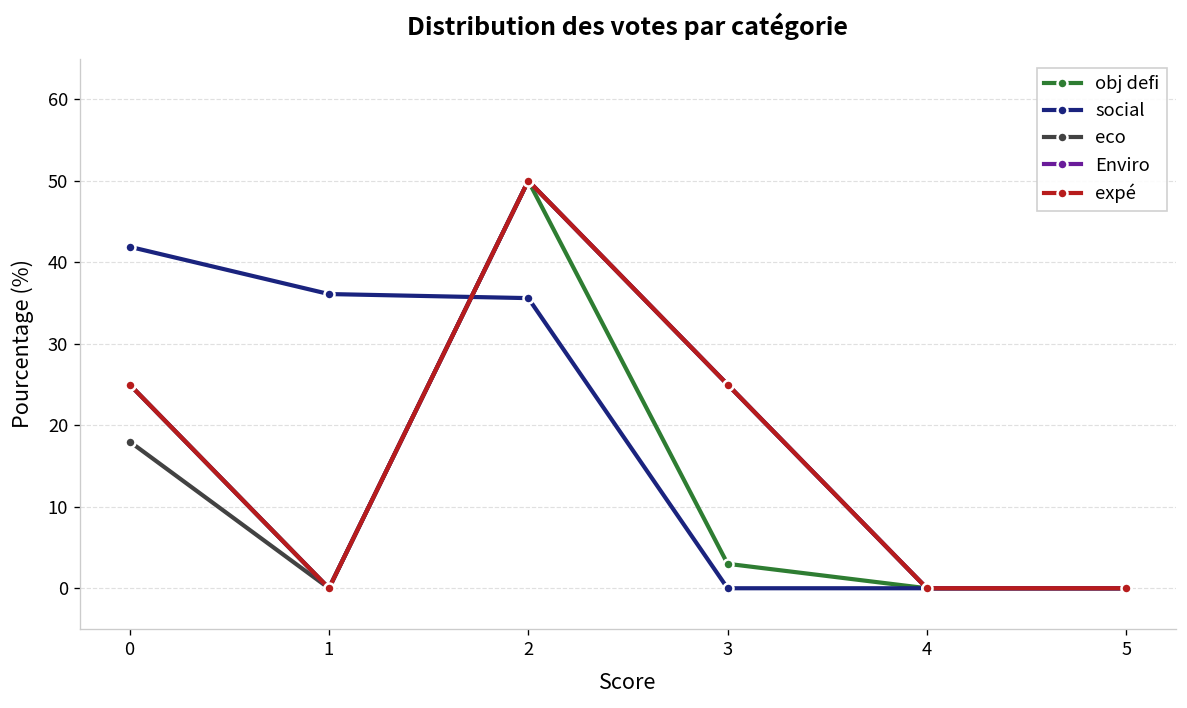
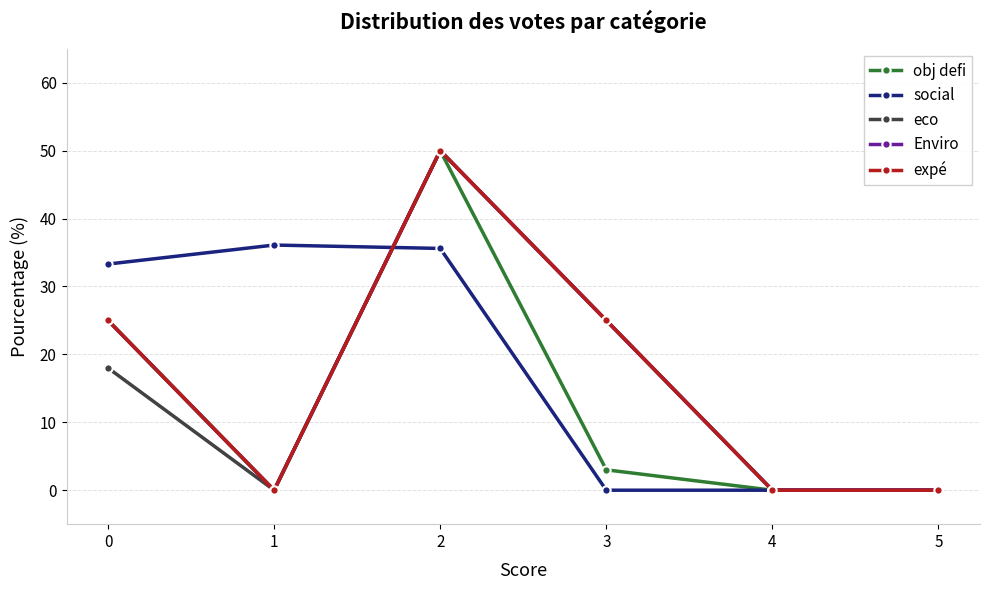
  {
    "obj defi": {
      "3": 3
    },
    "social": {
-     "0": 42,
+     "0": 33,
      "1": 36,
      "2": 36,
      "3": 0
    },
    "eco": {
      "0": 18
    }
  }
